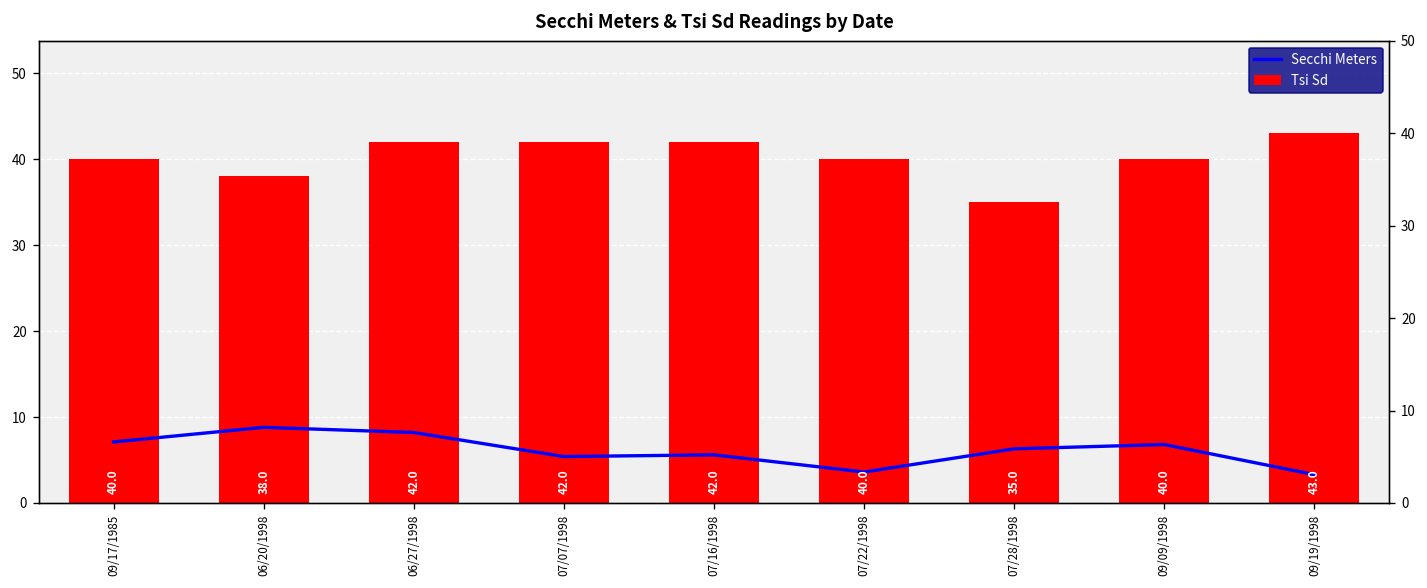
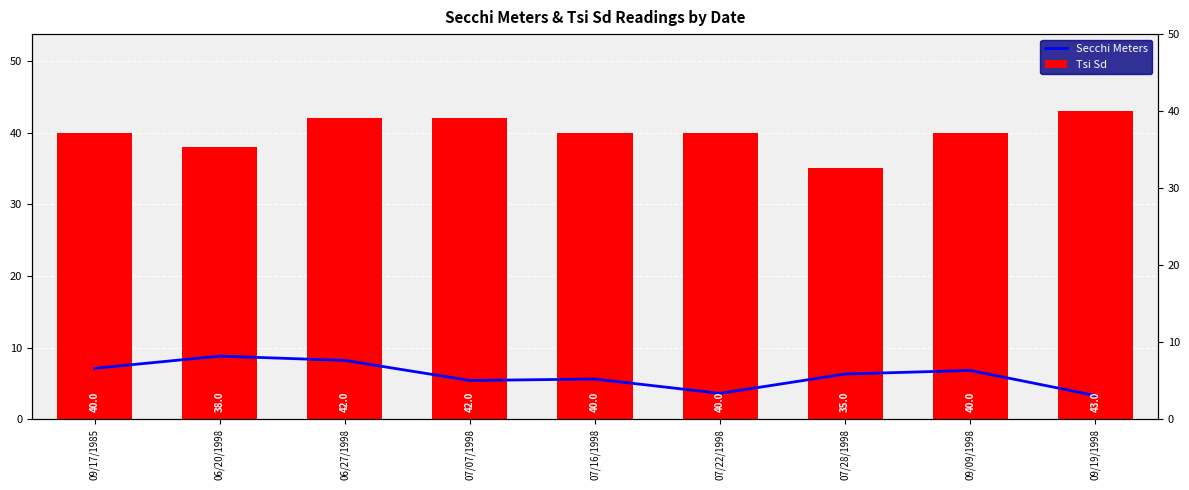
  {
    "Tsi Sd": {
      "09/17/1985": 40.0,
      "06/20/1998": 38.0,
      "06/27/1998": 42.0,
      "07/07/1998": 42.0,
-     "07/16/1998": 42.0,
+     "07/16/1998": 40.0,
      "07/28/1998": 35.0,
      "09/09/1998": 40.0
    }
  }
